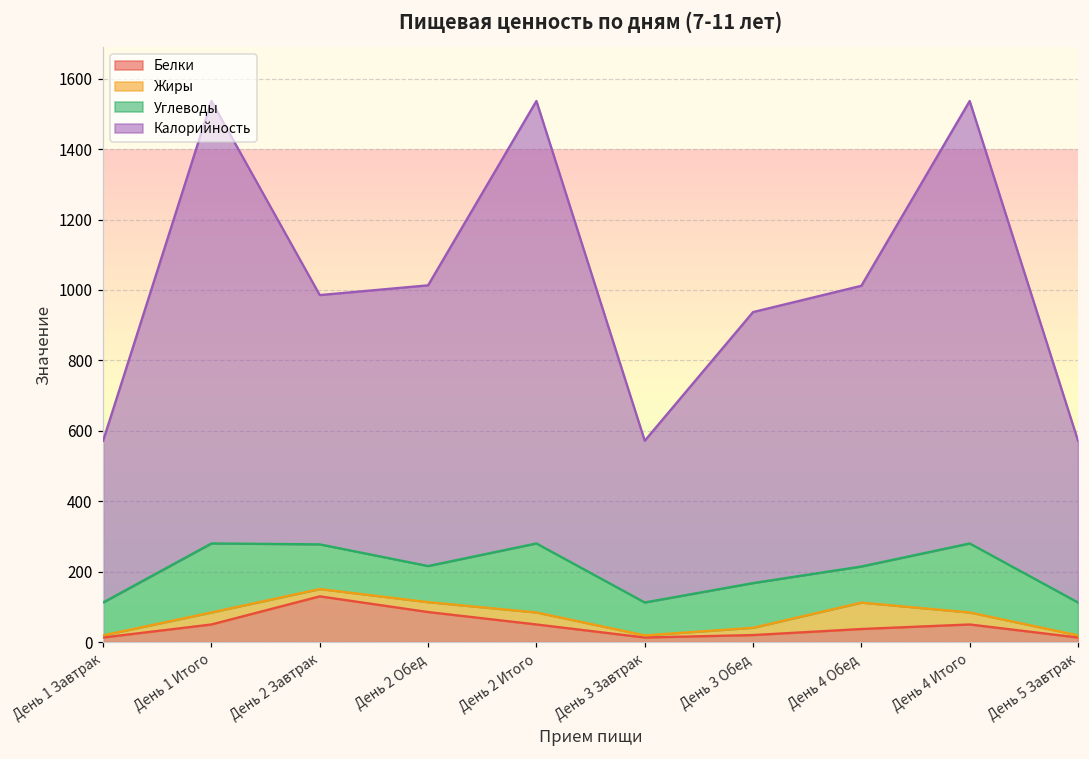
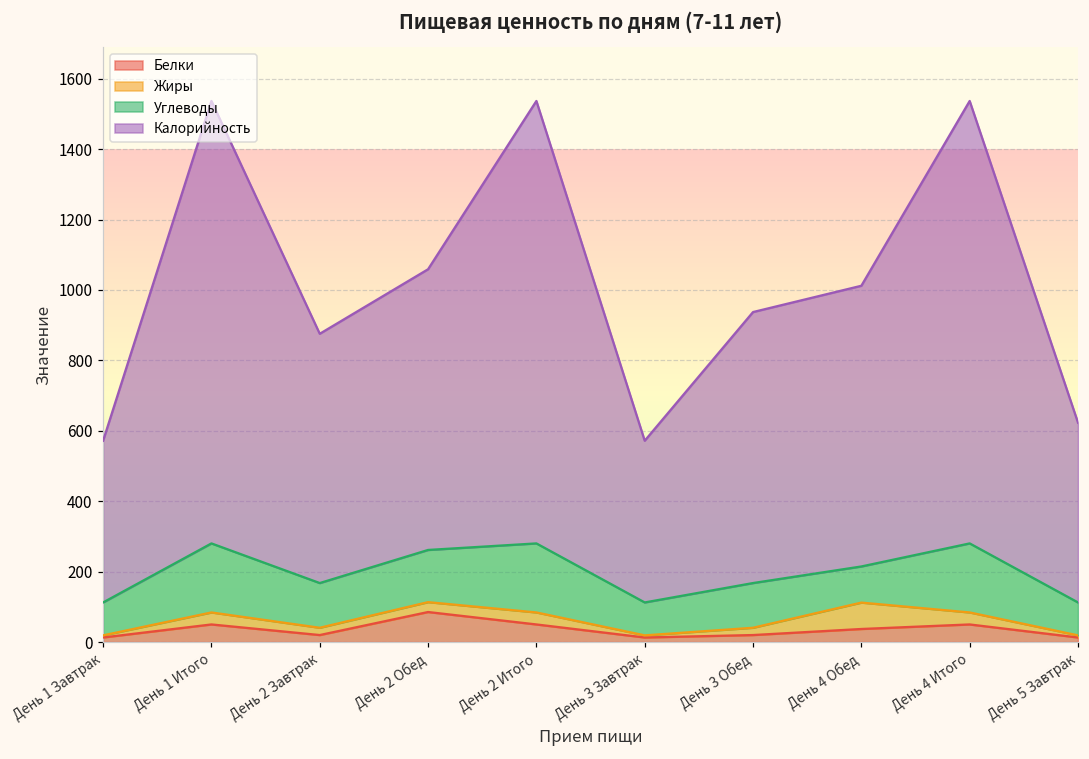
  {
    "Белки": {
      "День 1 Итого": 50,
-     "День 2 Завтрак": 130,
+     "День 2 Завтрак": 20,
      "День 2 Обед": 90,
      "День 2 Итого": 50,
      "День 3 Обед": 20,
      "День 4 Обед": 40,
      "День 4 Итого": 50
    },
    "Жиры": {
      "День 1 Итого": 30,
      "День 2 Завтрак": 20,
      "День 2 Обед": 30,
      "День 2 Итого": 30,
      "День 3 Обед": 20,
      "День 4 Обед": 80,
      "День 4 Итого": 30
    },
    "Углеводы": {
      "День 1 Завтрак": 90,
      "День 1 Итого": 200,
      "День 2 Завтрак": 130,
-     "День 2 Обед": 100,
+     "День 2 Обед": 150,
      "День 2 Итого": 200,
      "День 3 Завтрак": 90,
      "День 3 Обед": 130,
      "День 4 Обед": 100,
      "День 4 Итого": 200,
      "День 5 Завтрак": 90
    },
    "Калорийность": {
      "День 1 Завтрак": 460,
      "День 2 Завтрак": 710,
      "День 2 Обед": 800,
      "День 2 Итого": 1260,
      "День 3 Завтрак": 460,
      "День 3 Обед": 770,
      "День 4 Обед": 800,
      "День 4 Итого": 1260,
-     "День 5 Завтрак": 460
+     "День 5 Завтрак": 510
    }
  }
